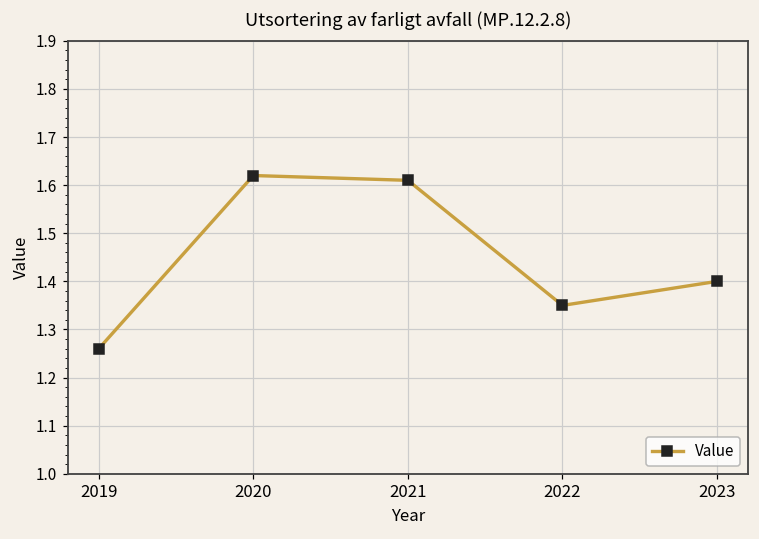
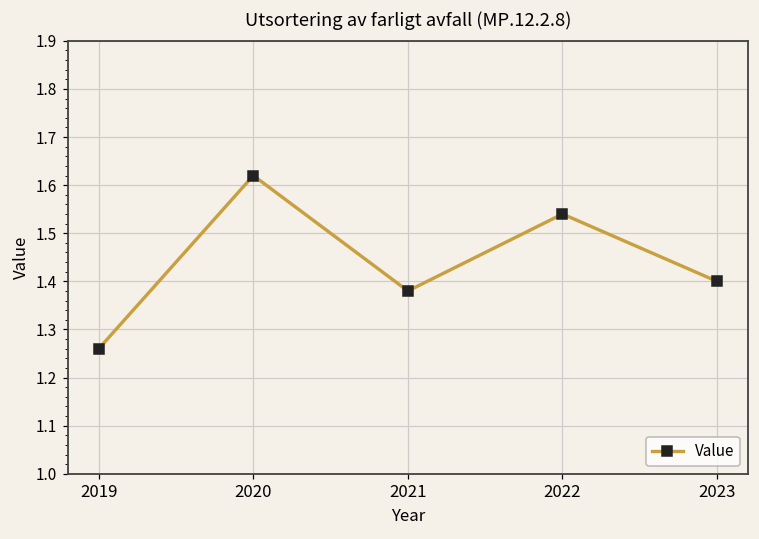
  {
    "2019": 1.26,
    "2020": 1.62,
-   "2021": 1.61,
-   "2022": 1.35,
+   "2021": 1.38,
+   "2022": 1.54,
    "2023": 1.40
  }
